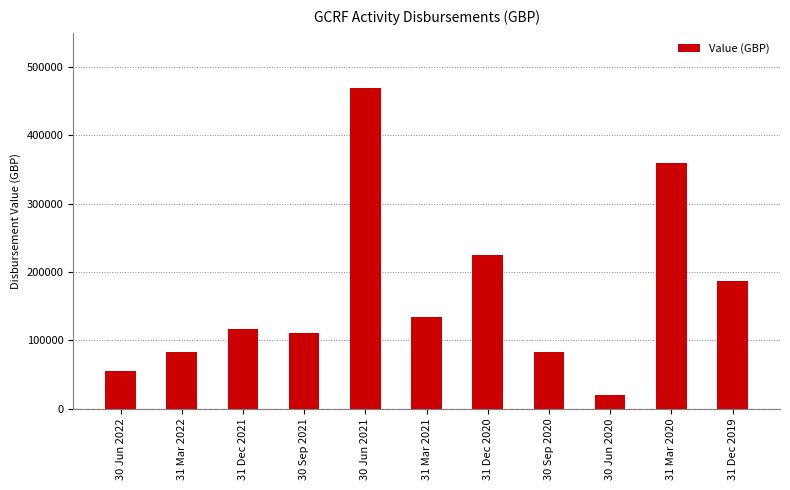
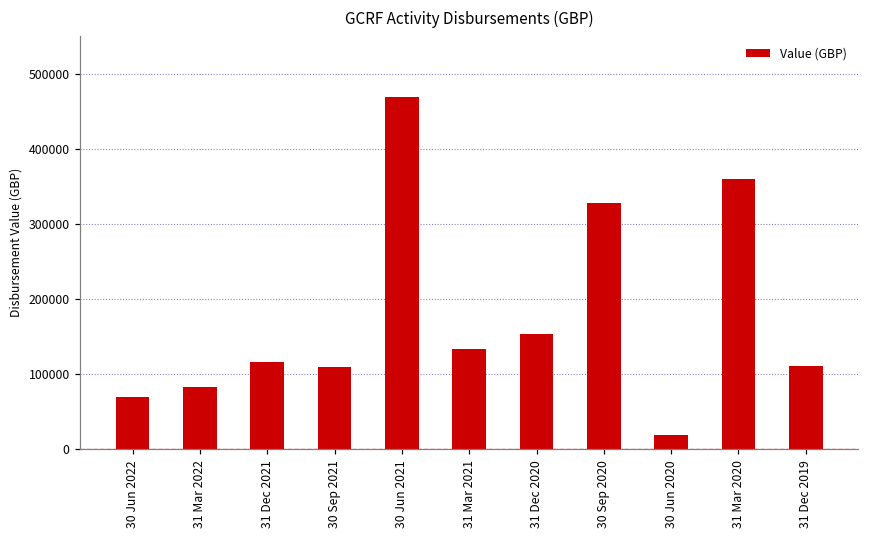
  {
-   "30 Jun 2022": 60000,
+   "30 Jun 2022": 70000,
    "31 Mar 2022": 80000,
    "31 Dec 2021": 120000,
    "30 Sep 2021": 110000,
    "30 Jun 2021": 470000,
    "31 Mar 2021": 130000,
-   "31 Dec 2020": 220000,
-   "30 Sep 2020": 80000,
+   "31 Dec 2020": 150000,
+   "30 Sep 2020": 330000,
    "30 Jun 2020": 20000,
    "31 Mar 2020": 360000,
-   "31 Dec 2019": 190000
+   "31 Dec 2019": 110000
  }
